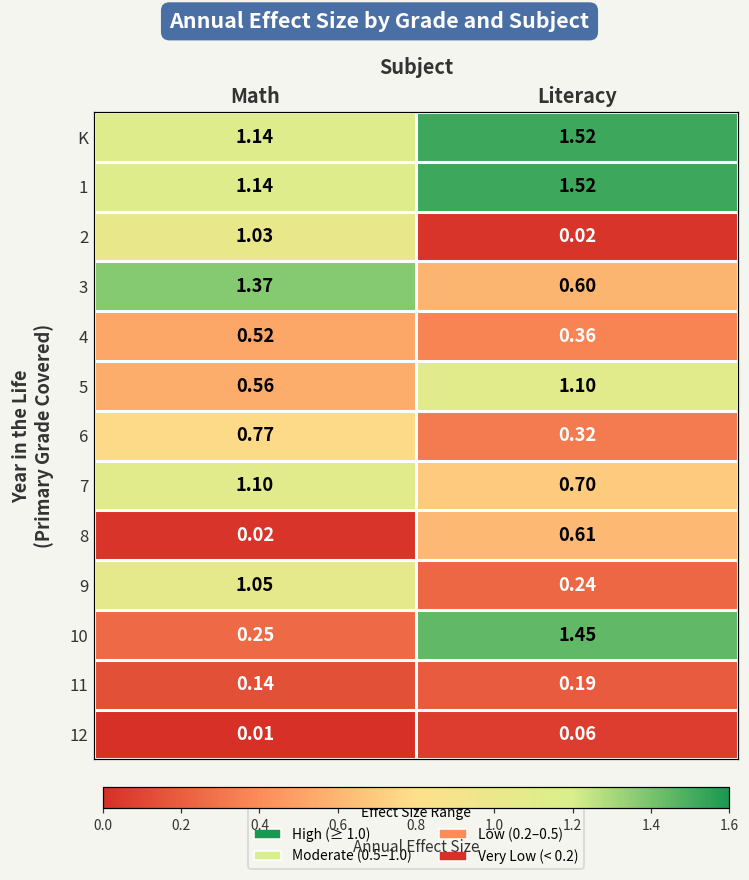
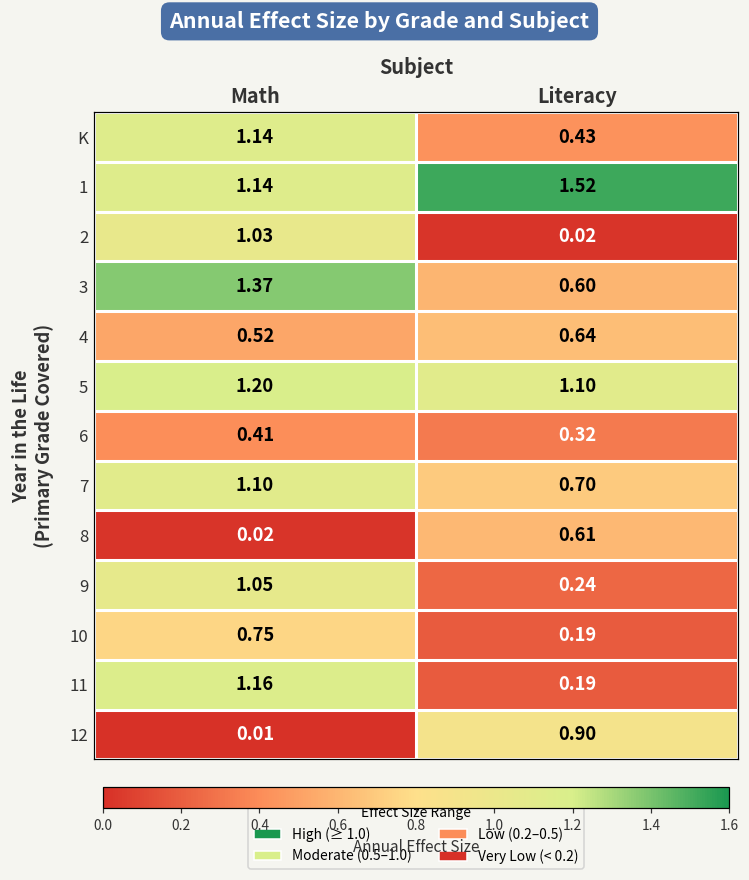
  {
    "K": {
      "Math": 1.14,
-     "Literacy": 1.52
+     "Literacy": 0.43
    },
    "1": {
      "Math": 1.14,
      "Literacy": 1.52
    },
    "2": {
      "Math": 1.03,
      "Literacy": 0.02
    },
    "3": {
      "Math": 1.37,
      "Literacy": 0.60
    },
    "4": {
      "Math": 0.52,
-     "Literacy": 0.36
+     "Literacy": 0.64
    },
    "5": {
-     "Math": 0.56,
+     "Math": 1.20,
      "Literacy": 1.10
    },
    "6": {
-     "Math": 0.77,
+     "Math": 0.41,
      "Literacy": 0.32
    },
    "7": {
      "Math": 1.10,
      "Literacy": 0.70
    },
    "8": {
      "Math": 0.02,
      "Literacy": 0.61
    },
    "9": {
      "Math": 1.05,
      "Literacy": 0.24
    },
    "10": {
-     "Math": 0.25,
-     "Literacy": 1.45
+     "Math": 0.75,
+     "Literacy": 0.19
    },
    "11": {
-     "Math": 0.14,
+     "Math": 1.16,
      "Literacy": 0.19
    },
    "12": {
      "Math": 0.01,
-     "Literacy": 0.06
+     "Literacy": 0.90
    }
  }
